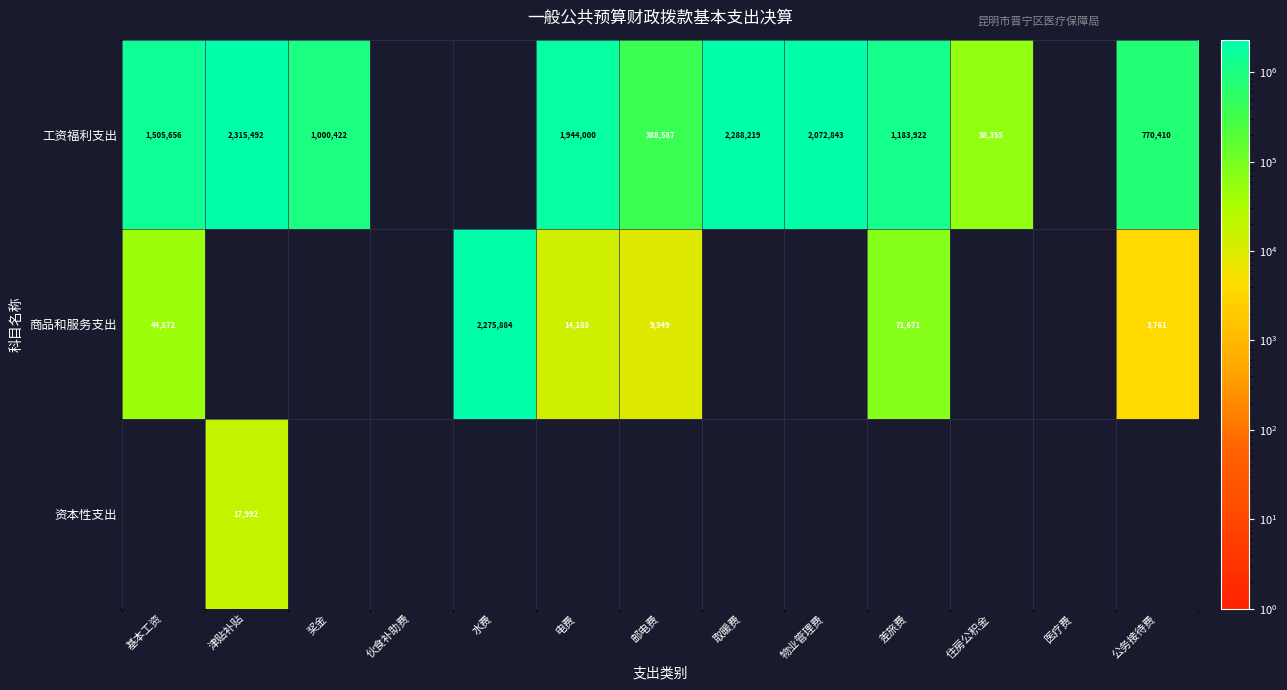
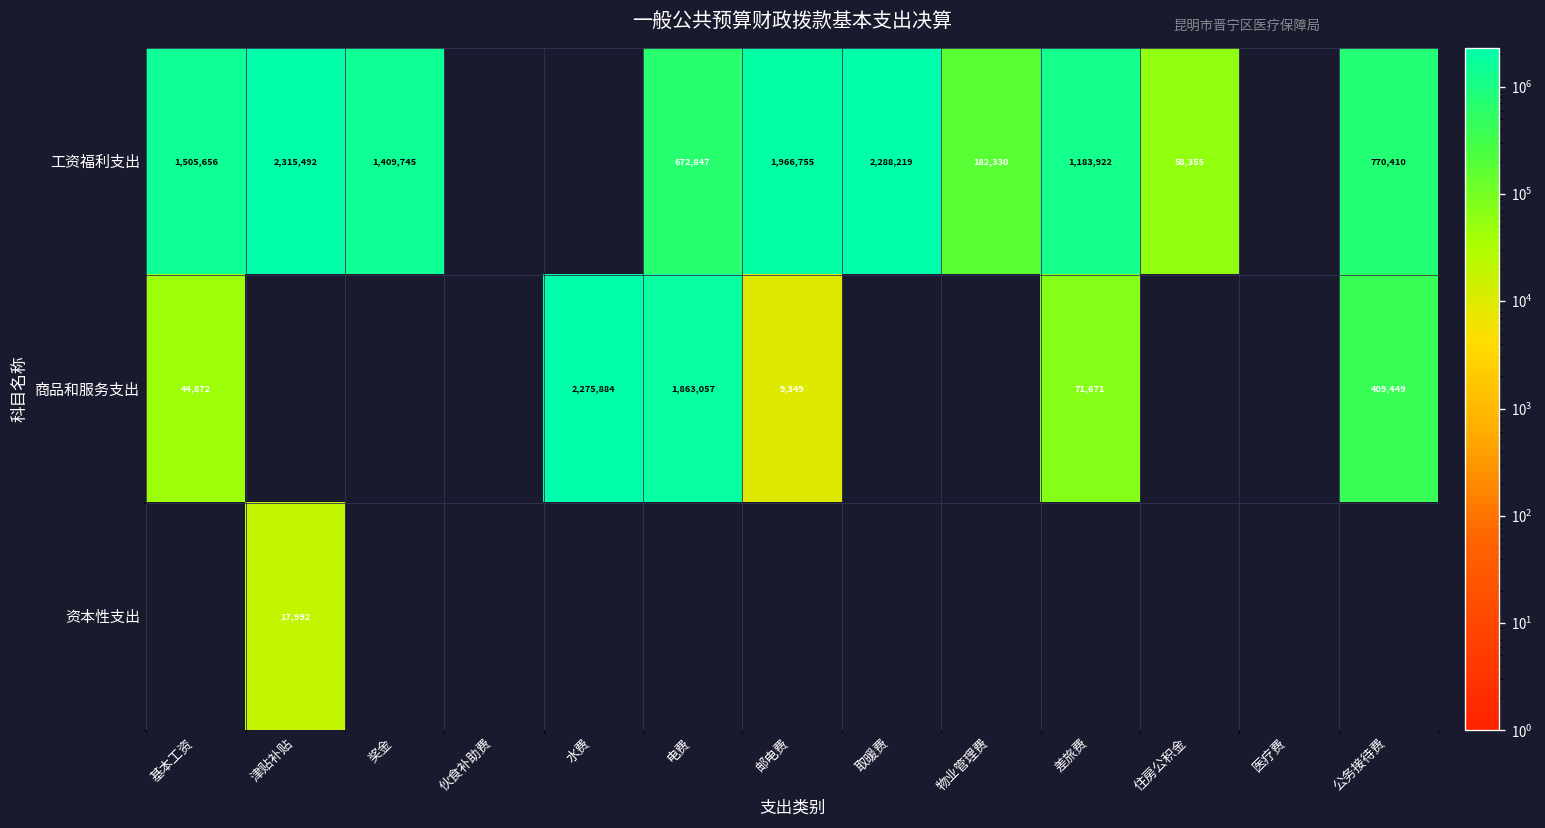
  {
    "工资福利支出": {
      "基本工资": "1,505,656",
      "津贴补贴": "2,315,492",
-     "奖金": "1,000,422",
-     "电费": "1,944,000",
-     "邮电费": "388,587",
+     "奖金": "1,409,745",
+     "电费": "672,847",
+     "邮电费": "1,966,755",
      "取暖费": "2,288,219",
-     "物业管理费": "2,072,843",
+     "物业管理费": "182,330",
      "差旅费": "1,183,922",
      "住房公积金": "58,355",
      "公务接待费": "770,410"
    },
    "商品和服务支出": {
      "基本工资": "44,872",
      "水费": "2,275,884",
-     "电费": "14,188",
+     "电费": "1,863,057",
      "邮电费": "9,349",
      "差旅费": "71,671",
-     "公务接待费": "3,761"
+     "公务接待费": "409,449"
    },
    "资本性支出": {
      "津贴补贴": "17,992"
    }
  }
